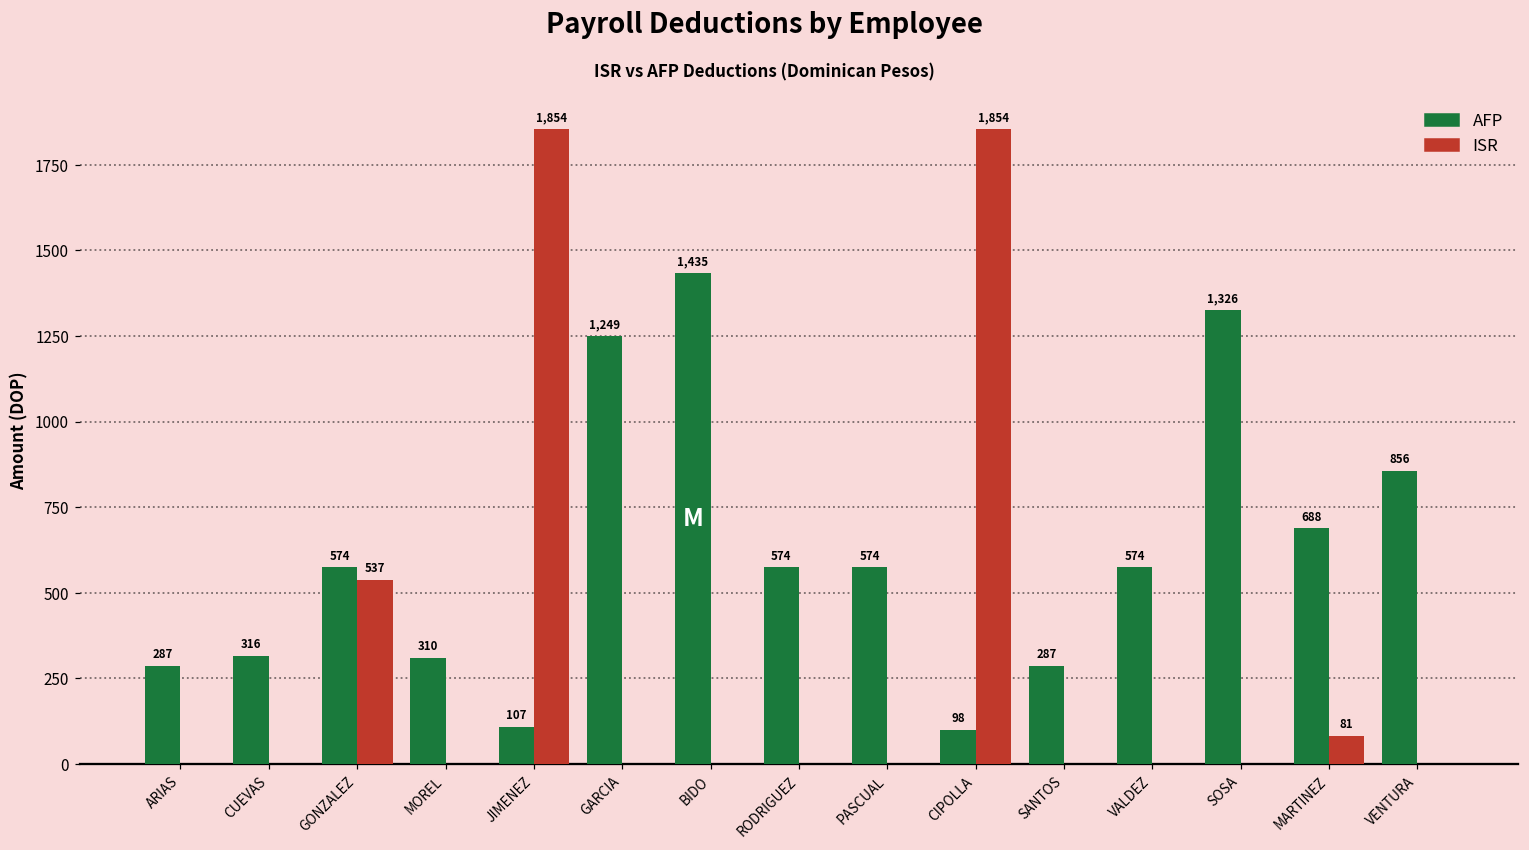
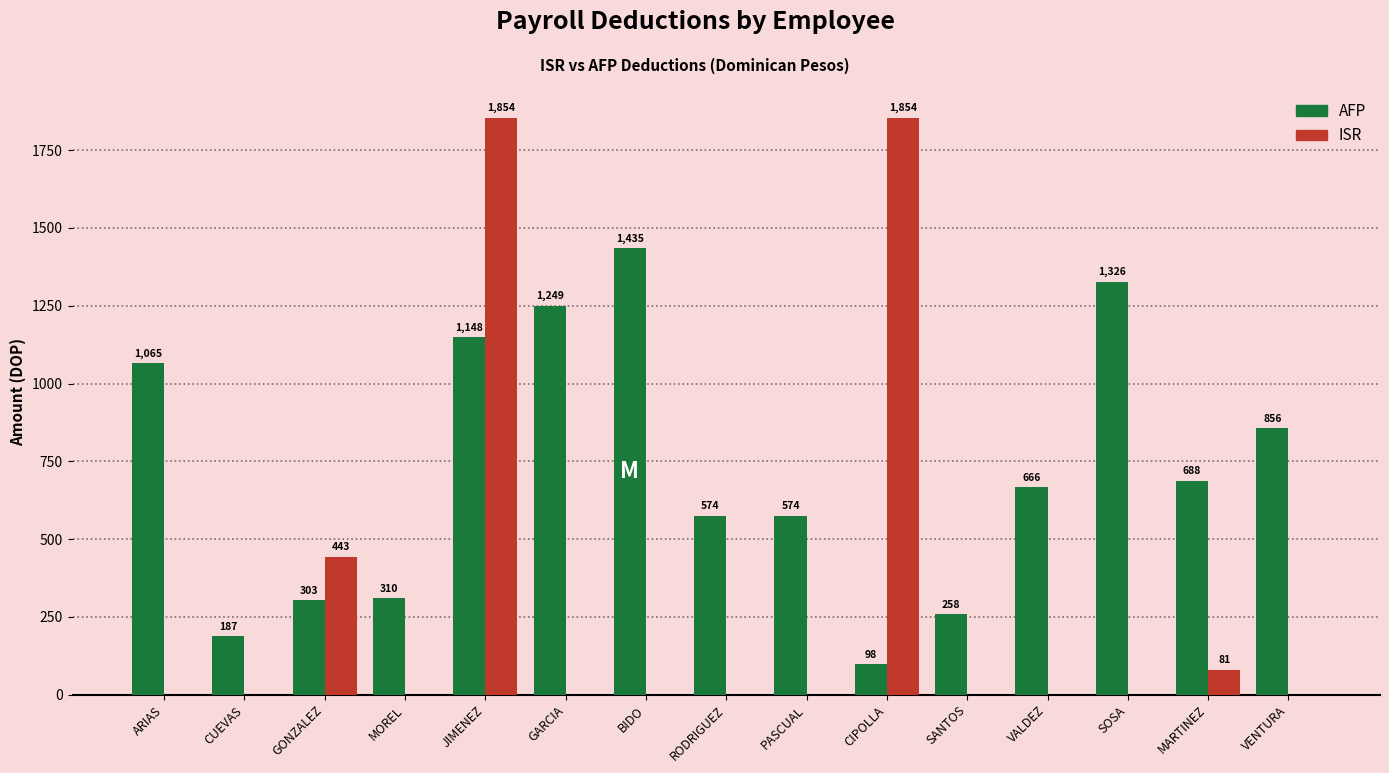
  {
    "AFP": {
-     "ARIAS": "287",
-     "CUEVAS": "316",
-     "GONZALEZ": "574",
+     "ARIAS": "1,065",
+     "CUEVAS": "187",
+     "GONZALEZ": "303",
      "MOREL": "310",
-     "JIMENEZ": "107",
+     "JIMENEZ": "1,148",
      "GARCIA": "1,249",
      "BIDO": "1,435",
      "RODRIGUEZ": "574",
      "PASCUAL": "574",
      "CIPOLLA": "98",
-     "SANTOS": "287",
-     "VALDEZ": "574",
+     "SANTOS": "258",
+     "VALDEZ": "666",
      "SOSA": "1,326",
      "MARTINEZ": "688",
      "VENTURA": "856"
    },
    "ISR": {
-     "GONZALEZ": "537",
+     "GONZALEZ": "443",
      "JIMENEZ": "1,854",
      "CIPOLLA": "1,854",
      "MARTINEZ": "81"
    }
  }
